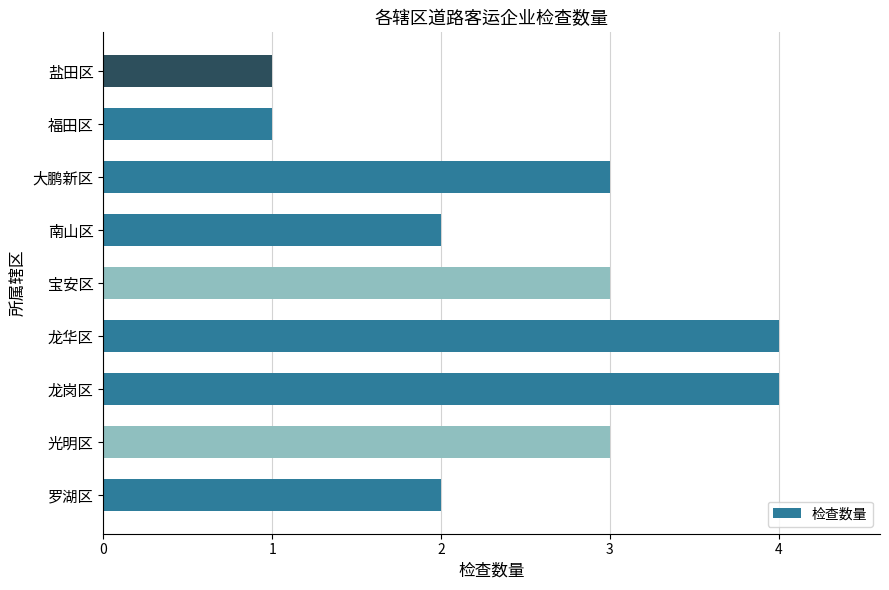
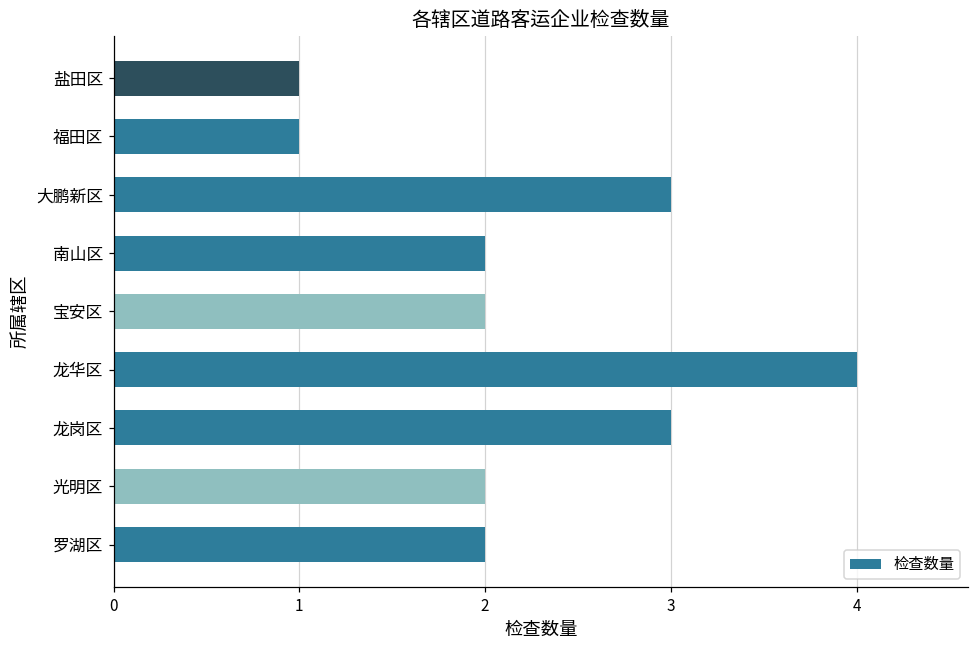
  {
    "盐田区": 1,
    "福田区": 1,
    "大鹏新区": 3,
    "南山区": 2,
-   "宝安区": 3,
+   "宝安区": 2,
    "龙华区": 4,
-   "龙岗区": 4,
-   "光明区": 3,
+   "龙岗区": 3,
+   "光明区": 2,
    "罗湖区": 2
  }
